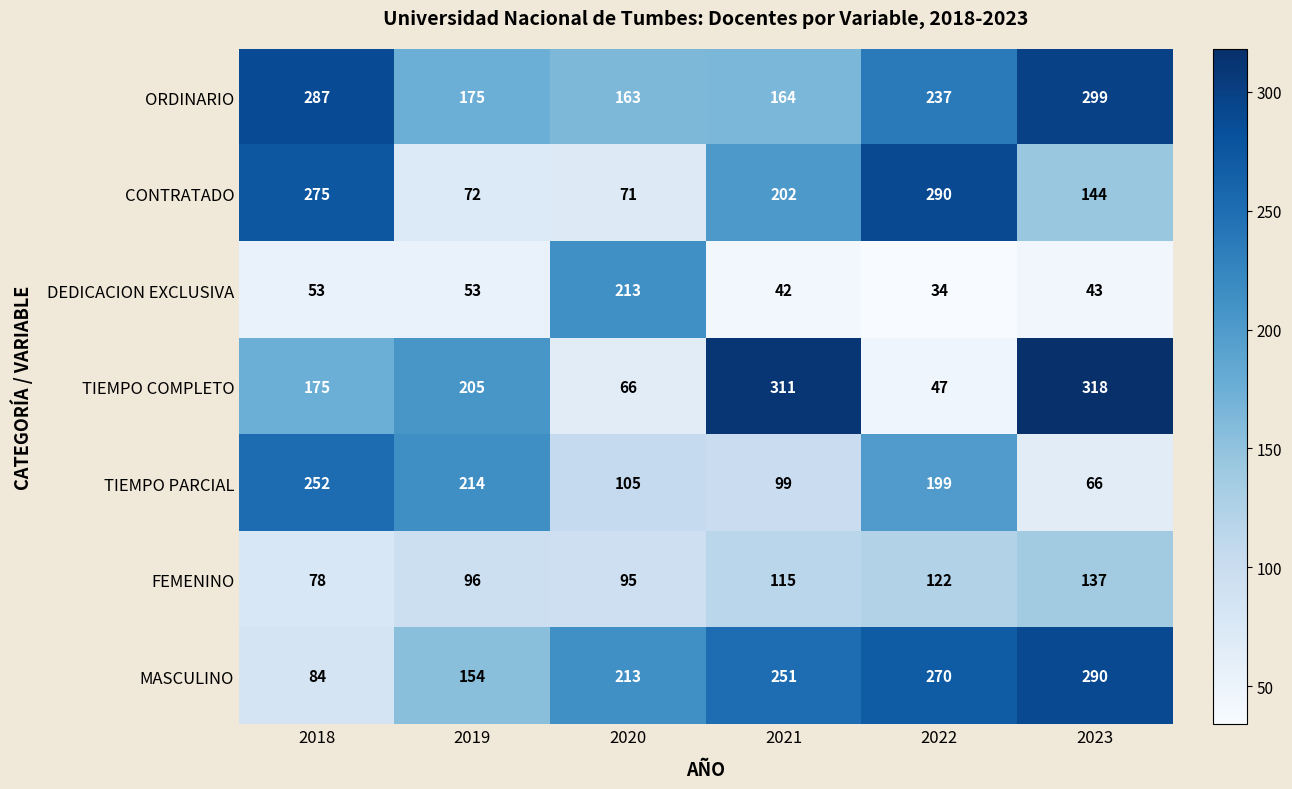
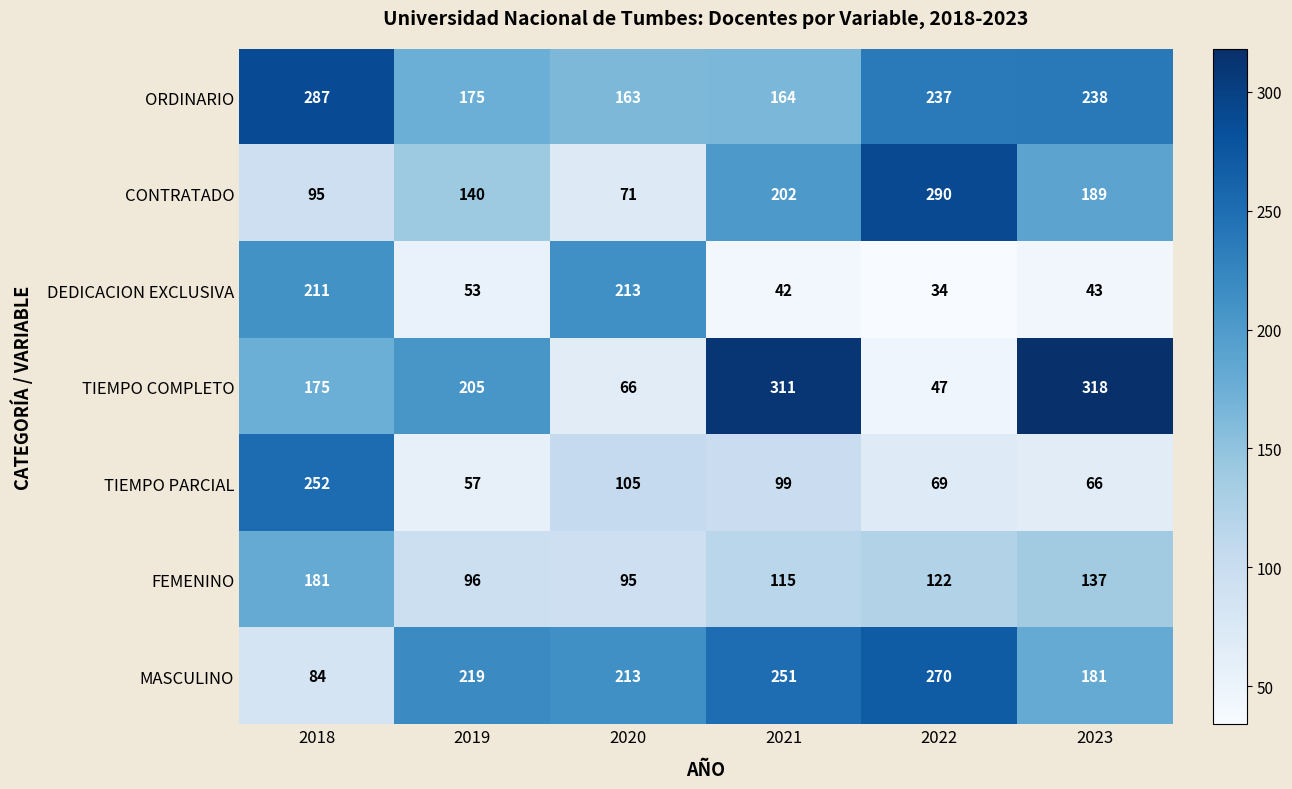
  {
    "ORDINARIO": {
      "2018": 287,
      "2019": 175,
      "2020": 163,
      "2021": 164,
      "2022": 237,
-     "2023": 299
+     "2023": 238
    },
    "CONTRATADO": {
-     "2018": 275,
-     "2019": 72,
+     "2018": 95,
+     "2019": 140,
      "2020": 71,
      "2021": 202,
      "2022": 290,
-     "2023": 144
+     "2023": 189
    },
    "DEDICACION EXCLUSIVA": {
-     "2018": 53,
+     "2018": 211,
      "2019": 53,
      "2020": 213,
      "2021": 42,
      "2022": 34,
      "2023": 43
    },
    "TIEMPO COMPLETO": {
      "2018": 175,
      "2019": 205,
      "2020": 66,
      "2021": 311,
      "2022": 47,
      "2023": 318
    },
    "TIEMPO PARCIAL": {
      "2018": 252,
-     "2019": 214,
+     "2019": 57,
      "2020": 105,
      "2021": 99,
-     "2022": 199,
+     "2022": 69,
      "2023": 66
    },
    "FEMENINO": {
-     "2018": 78,
+     "2018": 181,
      "2019": 96,
      "2020": 95,
      "2021": 115,
      "2022": 122,
      "2023": 137
    },
    "MASCULINO": {
      "2018": 84,
-     "2019": 154,
+     "2019": 219,
      "2020": 213,
      "2021": 251,
      "2022": 270,
-     "2023": 290
+     "2023": 181
    }
  }
